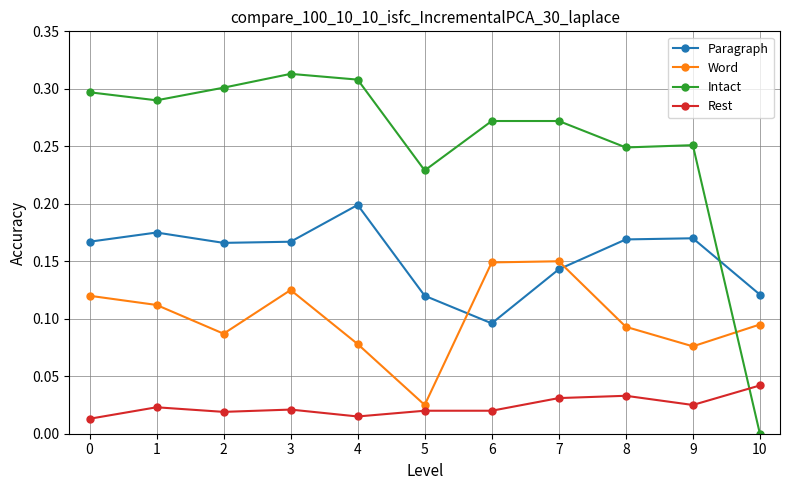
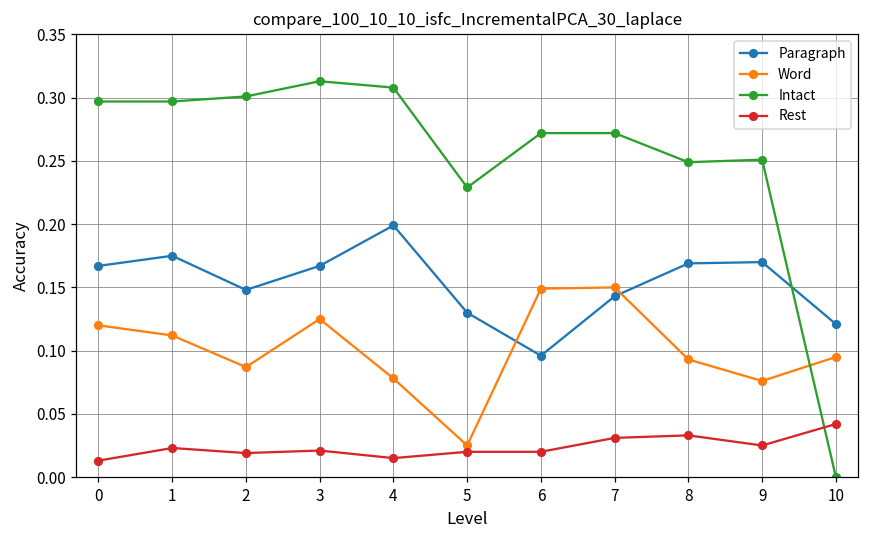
  {
    "Paragraph": {
      "0": 0.167,
      "1": 0.175,
-     "2": 0.166,
+     "2": 0.148,
      "3": 0.167,
      "4": 0.199,
-     "5": 0.12,
+     "5": 0.13,
      "6": 0.096,
      "7": 0.143,
      "8": 0.169,
      "9": 0.170,
      "10": 0.121
    },
    "Word": {
      "0": 0.120,
      "1": 0.112,
      "2": 0.087,
      "3": 0.125,
      "4": 0.078,
      "5": 0.025,
      "6": 0.149,
      "7": 0.150,
      "8": 0.093,
      "9": 0.076,
      "10": 0.095
    },
    "Intact": {
      "0": 0.297,
-     "1": 0.290,
+     "1": 0.297,
      "2": 0.301,
      "3": 0.313,
      "4": 0.308,
      "5": 0.229,
      "6": 0.272,
      "7": 0.272,
      "8": 0.249,
      "9": 0.251,
      "10": 0.000
    },
    "Rest": {
      "0": 0.013,
      "1": 0.023,
      "2": 0.019,
      "3": 0.021,
      "4": 0.015,
      "5": 0.020,
      "6": 0.020,
      "7": 0.031,
      "8": 0.033,
      "9": 0.025,
      "10": 0.042
    }
  }
